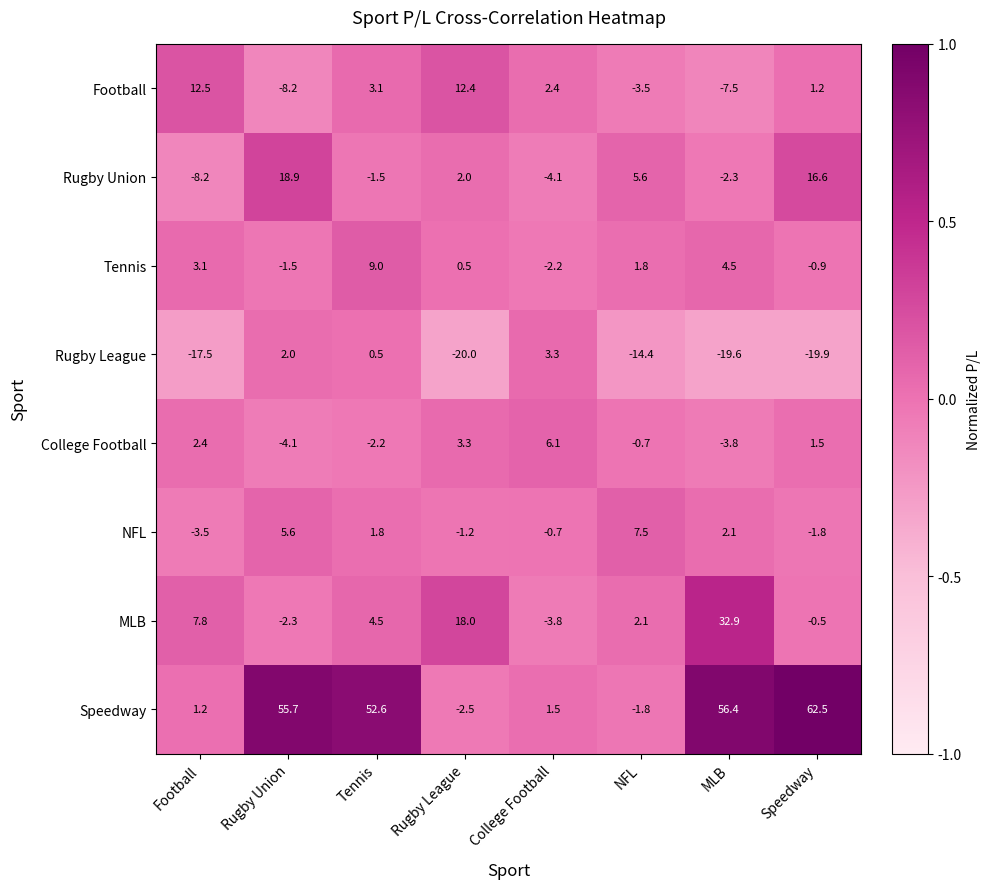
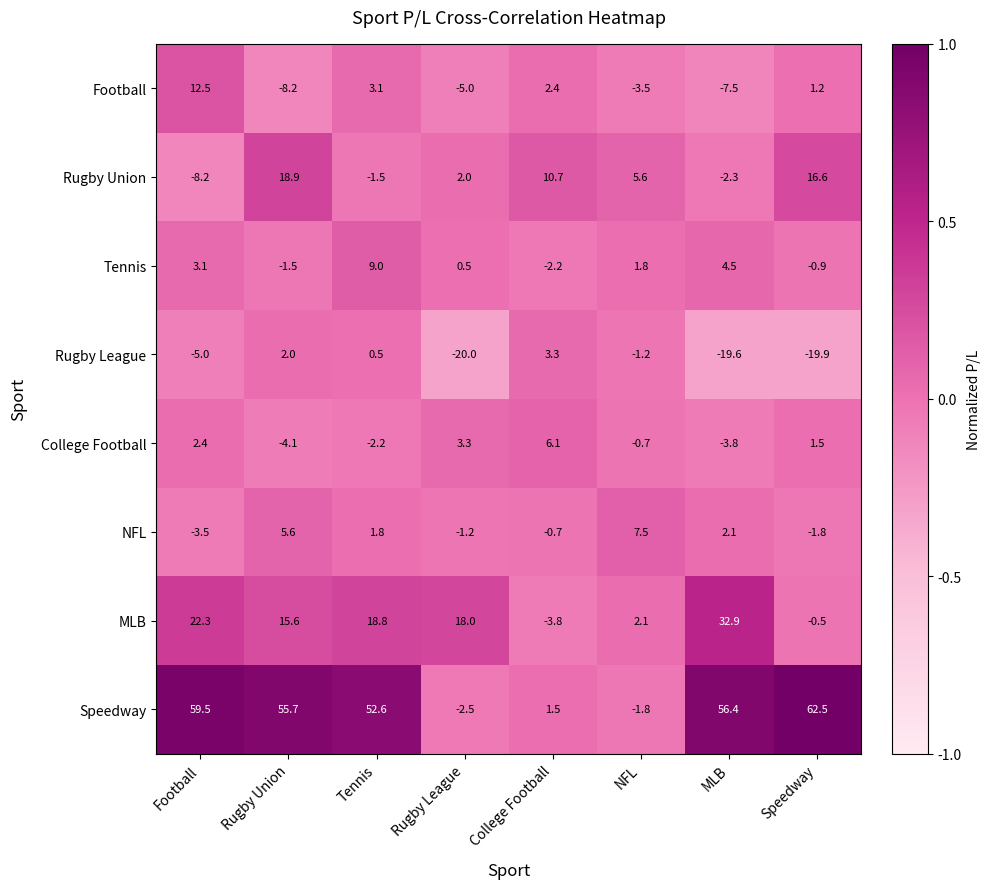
  {
    "Football": {
      "Football": 12.5,
      "Rugby Union": -8.2,
      "Tennis": 3.1,
-     "Rugby League": 12.4,
+     "Rugby League": -5.0,
      "College Football": 2.4,
      "NFL": -3.5,
      "MLB": -7.5,
      "Speedway": 1.2
    },
    "Rugby Union": {
      "Football": -8.2,
      "Rugby Union": 18.9,
      "Tennis": -1.5,
      "Rugby League": 2.0,
-     "College Football": -4.1,
+     "College Football": 10.7,
      "NFL": 5.6,
      "MLB": -2.3,
      "Speedway": 16.6
    },
    "Tennis": {
      "Football": 3.1,
      "Rugby Union": -1.5,
      "Tennis": 9.0,
      "Rugby League": 0.5,
      "College Football": -2.2,
      "NFL": 1.8,
      "MLB": 4.5,
      "Speedway": -0.9
    },
    "Rugby League": {
-     "Football": -17.5,
+     "Football": -5.0,
      "Rugby Union": 2.0,
      "Tennis": 0.5,
      "Rugby League": -20.0,
      "College Football": 3.3,
-     "NFL": -14.4,
+     "NFL": -1.2,
      "MLB": -19.6,
      "Speedway": -19.9
    },
    "College Football": {
      "Football": 2.4,
      "Rugby Union": -4.1,
      "Tennis": -2.2,
      "Rugby League": 3.3,
      "College Football": 6.1,
      "NFL": -0.7,
      "MLB": -3.8,
      "Speedway": 1.5
    },
    "NFL": {
      "Football": -3.5,
      "Rugby Union": 5.6,
      "Tennis": 1.8,
      "Rugby League": -1.2,
      "College Football": -0.7,
      "NFL": 7.5,
      "MLB": 2.1,
      "Speedway": -1.8
    },
    "MLB": {
-     "Football": 7.8,
-     "Rugby Union": -2.3,
-     "Tennis": 4.5,
+     "Football": 22.3,
+     "Rugby Union": 15.6,
+     "Tennis": 18.8,
      "Rugby League": 18.0,
      "College Football": -3.8,
      "NFL": 2.1,
      "MLB": 32.9,
      "Speedway": -0.5
    },
    "Speedway": {
-     "Football": 1.2,
+     "Football": 59.5,
      "Rugby Union": 55.7,
      "Tennis": 52.6,
      "Rugby League": -2.5,
      "College Football": 1.5,
      "NFL": -1.8,
      "MLB": 56.4,
      "Speedway": 62.5
    }
  }
